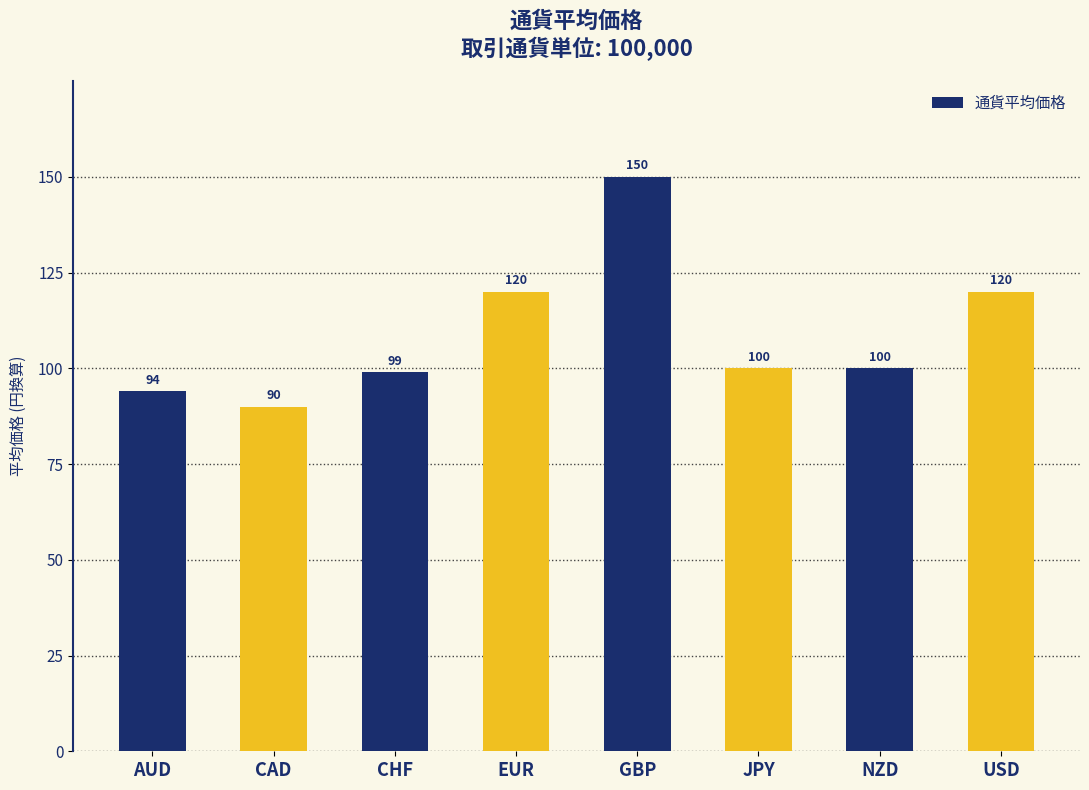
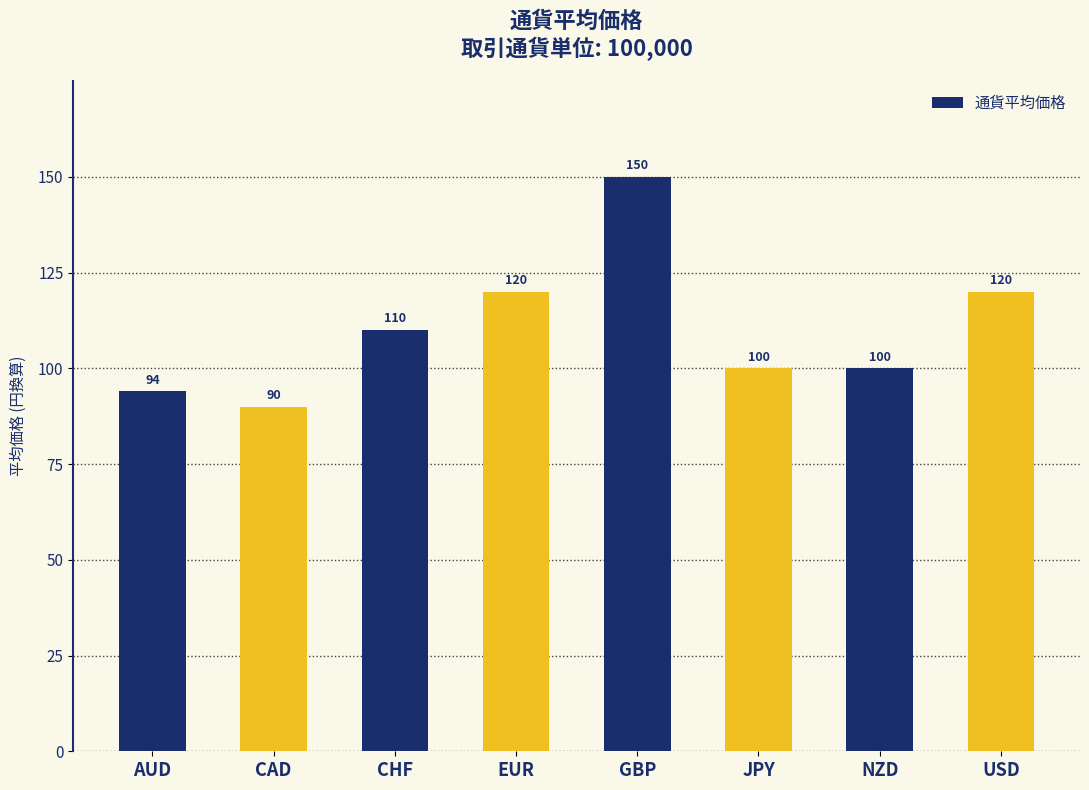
  {
    "AUD": 94,
    "CAD": 90,
-   "CHF": 99,
+   "CHF": 110,
    "EUR": 120,
    "GBP": 150,
    "JPY": 100,
    "NZD": 100,
    "USD": 120
  }
